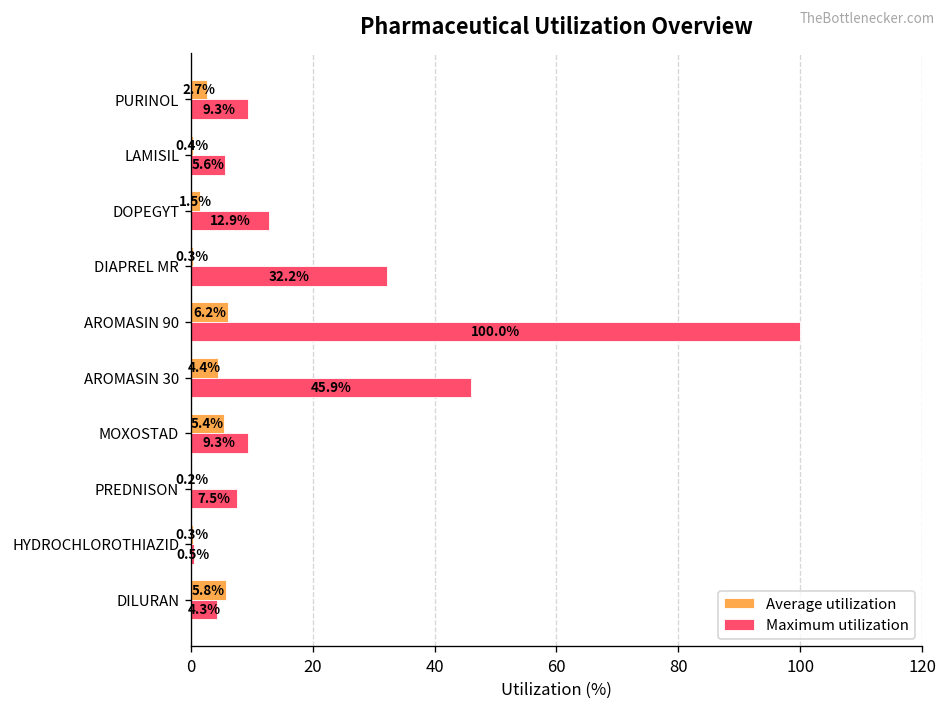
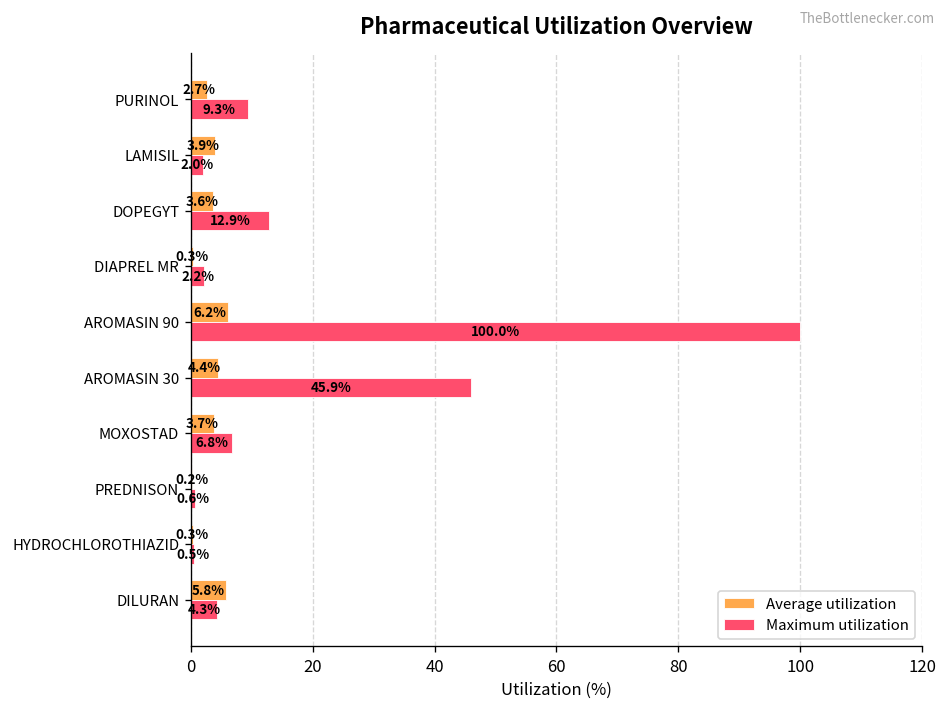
  {
    "Average utilization": {
      "PURINOL": "2.7%",
-     "LAMISIL": "0.4%",
-     "DOPEGYT": "1.5%",
+     "LAMISIL": "3.9%",
+     "DOPEGYT": "3.6%",
      "DIAPREL MR": "0.3%",
      "AROMASIN 90": "6.2%",
      "AROMASIN 30": "4.4%",
-     "MOXOSTAD": "5.4%",
+     "MOXOSTAD": "3.7%",
      "PREDNISON": "0.2%",
      "HYDROCHLOROTHIAZID": "0.3%",
      "DILURAN": "5.8%"
    },
    "Maximum utilization": {
      "PURINOL": "9.3%",
-     "LAMISIL": "5.6%",
+     "LAMISIL": "2.0%",
      "DOPEGYT": "12.9%",
-     "DIAPREL MR": "32.2%",
+     "DIAPREL MR": "2.2%",
      "AROMASIN 90": "100.0%",
      "AROMASIN 30": "45.9%",
-     "MOXOSTAD": "9.3%",
-     "PREDNISON": "7.5%",
+     "MOXOSTAD": "6.8%",
+     "PREDNISON": "0.6%",
      "HYDROCHLOROTHIAZID": "0.5%",
      "DILURAN": "4.3%"
    }
  }
